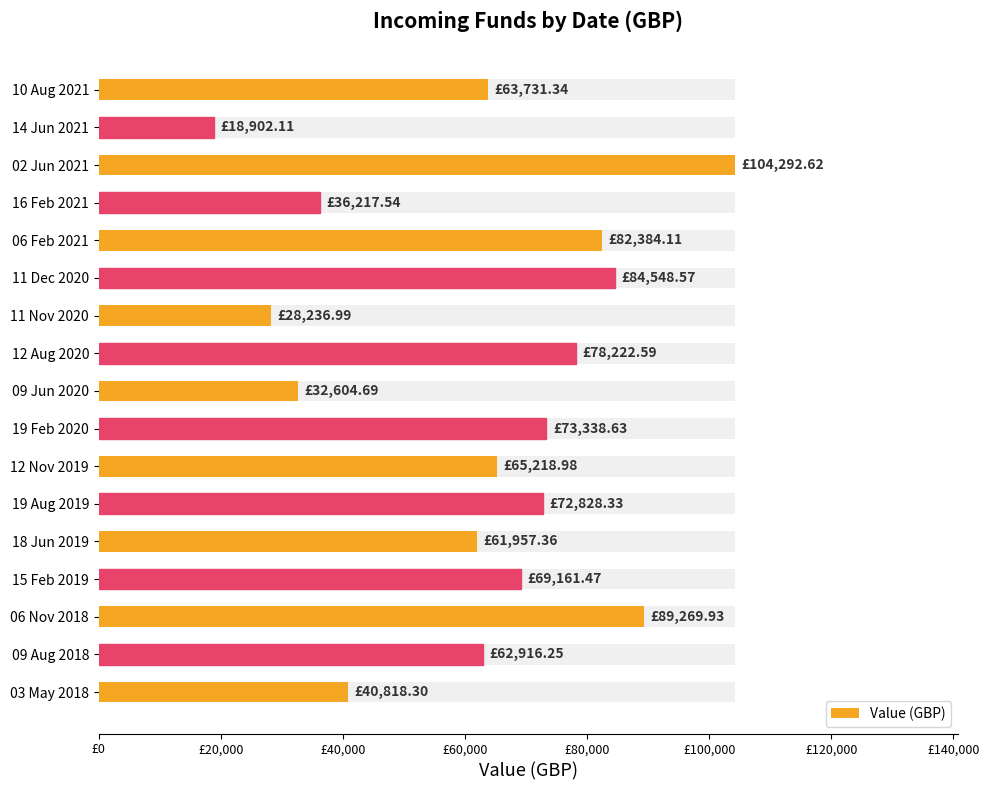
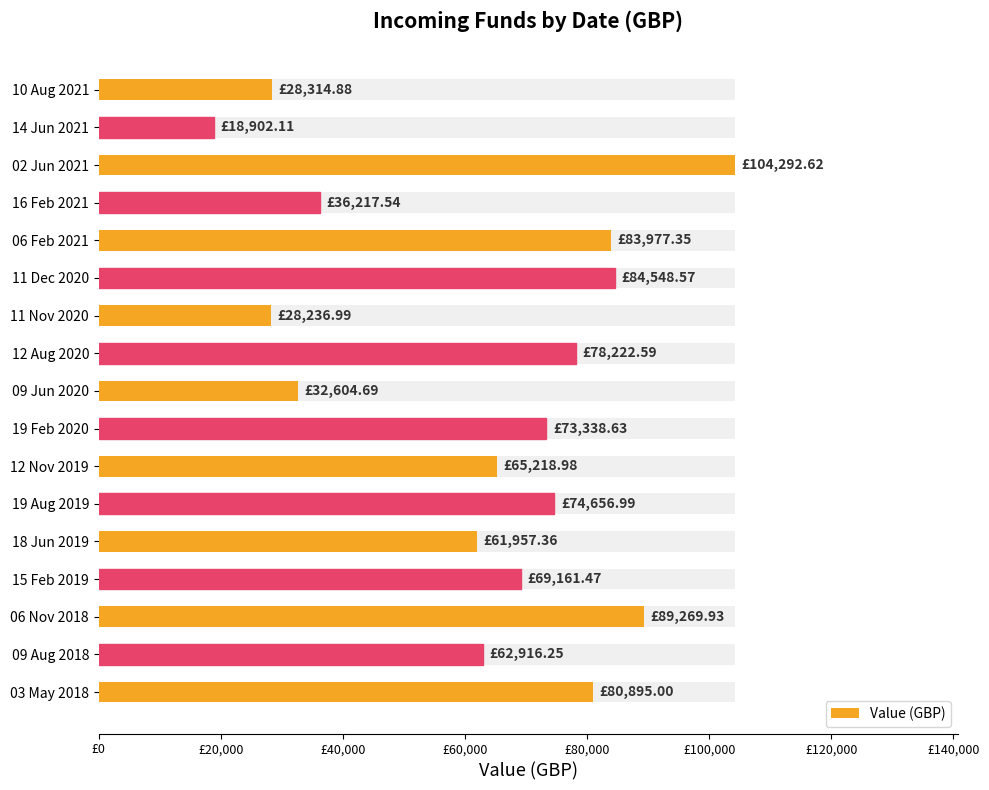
  {
    "Value (GBP)": {
-     "10 Aug 2021": "£63,731.34",
+     "10 Aug 2021": "£28,314.88",
      "02 Jun 2021": "£104,292.62",
-     "06 Feb 2021": "£82,384.11",
-     "19 Aug 2019": "£72,828.33",
-     "03 May 2018": "£40,818.30"
+     "06 Feb 2021": "£83,977.35",
+     "19 Aug 2019": "£74,656.99",
+     "03 May 2018": "£80,895.00"
    }
  }
